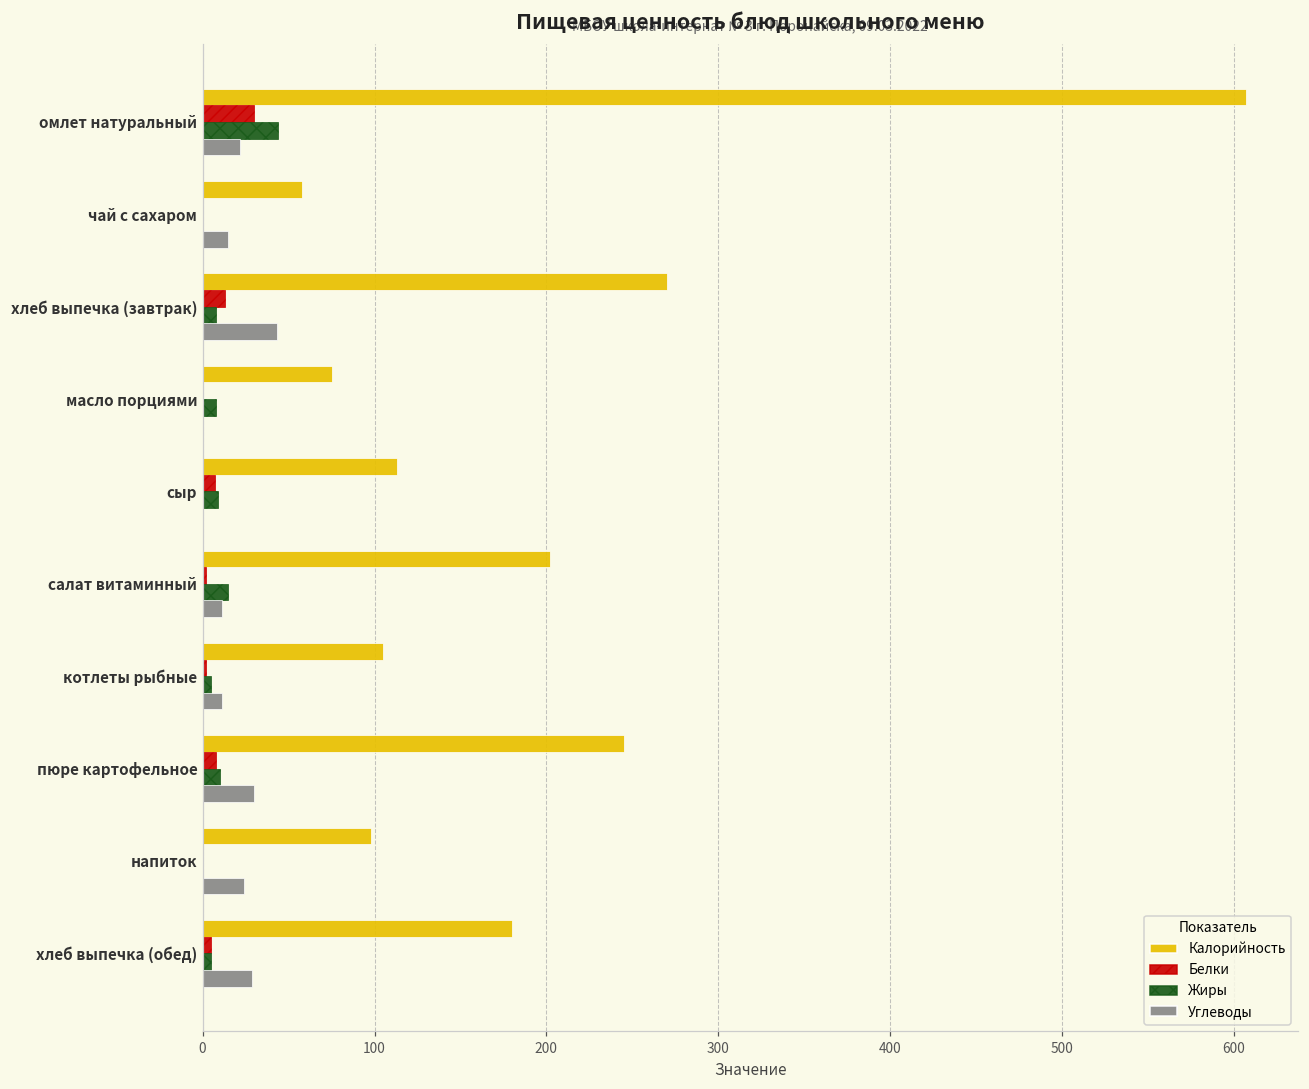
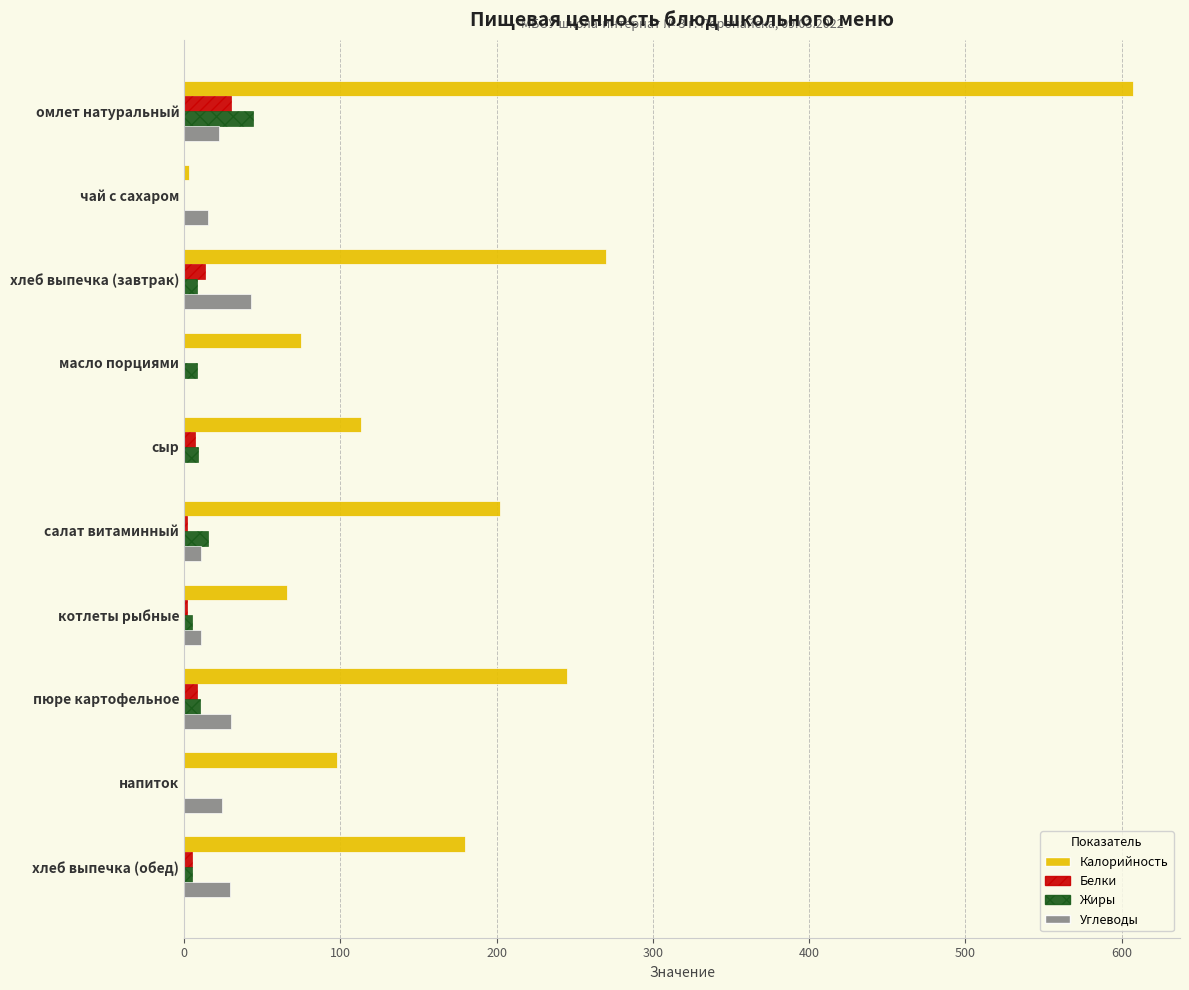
  {
    "Калорийность": {
      "омлет натуральный": 607,
-     "чай с сахаром": 58,
+     "чай с сахаром": 3,
      "хлеб выпечка (завтрак)": 270,
      "масло порциями": 75,
      "сыр": 113,
      "салат витаминный": 202,
-     "котлеты рыбные": 105,
+     "котлеты рыбные": 66,
      "пюре картофельное": 245,
      "напиток": 98,
      "хлеб выпечка (обед)": 180
    },
    "Белки": {
      "омлет натуральный": 30,
      "чай с сахаром": 0,
      "хлеб выпечка (завтрак)": 13,
      "масло порциями": 0,
      "сыр": 7,
      "салат витаминный": 2,
      "котлеты рыбные": 2,
      "пюре картофельное": 8,
      "напиток": 0,
      "хлеб выпечка (обед)": 5
    },
    "Жиры": {
      "омлет натуральный": 44,
      "чай с сахаром": 0,
      "хлеб выпечка (завтрак)": 8,
      "масло порциями": 8,
      "сыр": 9,
      "салат витаминный": 15,
      "котлеты рыбные": 5,
      "пюре картофельное": 10,
      "напиток": 0,
      "хлеб выпечка (обед)": 5
    },
    "Углеводы": {
      "омлет натуральный": 22,
      "чай с сахаром": 15,
      "хлеб выпечка (завтрак)": 43,
      "масло порциями": 0,
      "сыр": 0,
      "салат витаминный": 11,
      "котлеты рыбные": 11,
      "пюре картофельное": 30,
      "напиток": 24,
      "хлеб выпечка (обед)": 29
    }
  }
